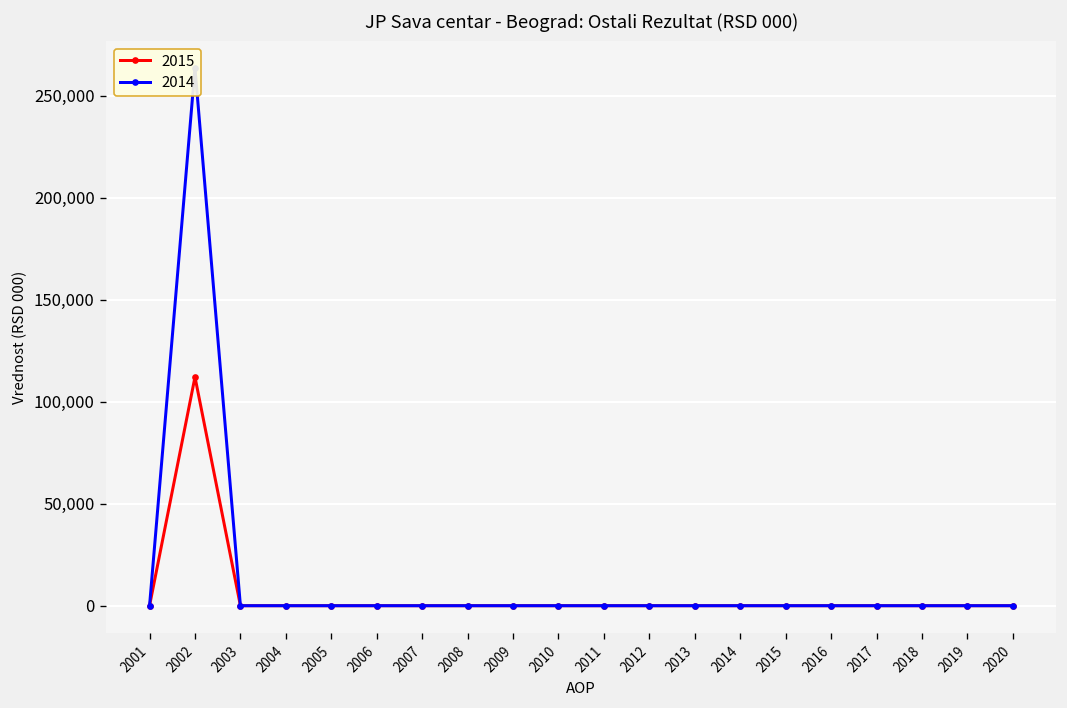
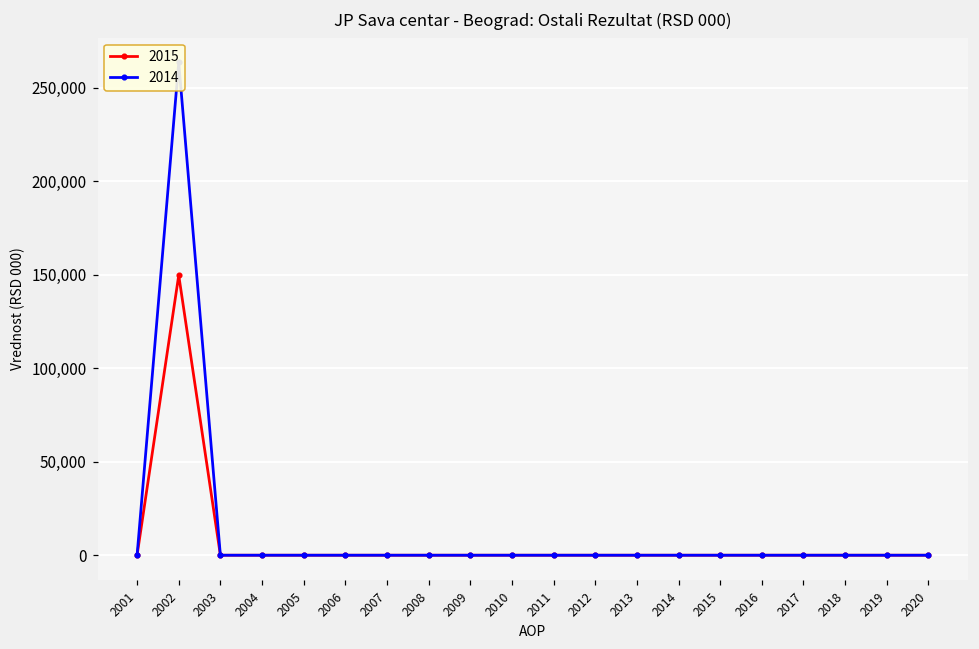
  {
    "2015": {
-     "2002": "112,000"
+     "2002": "150,000"
    }
  }
